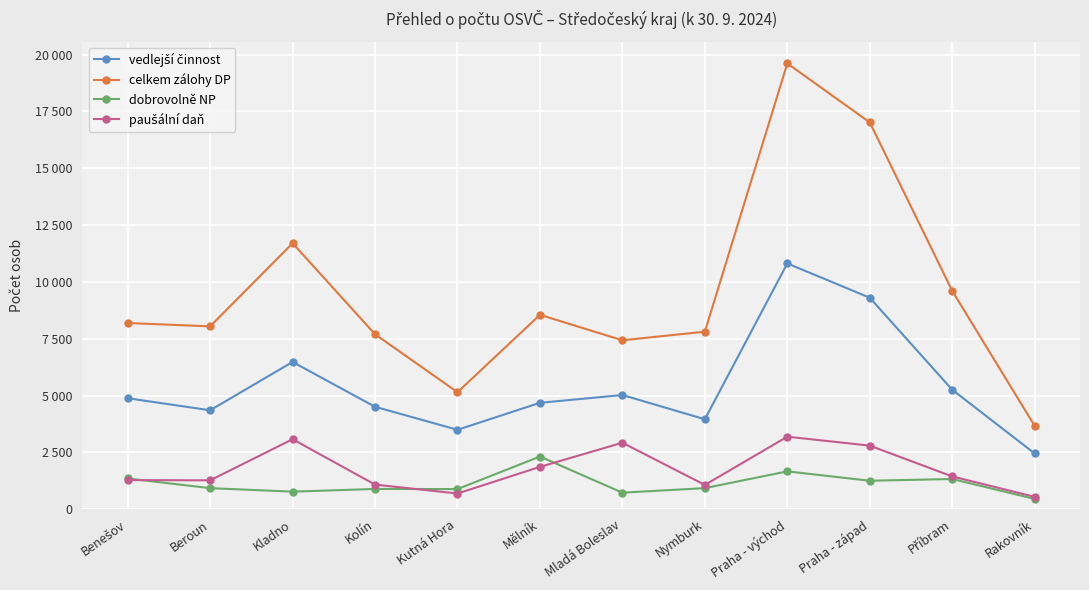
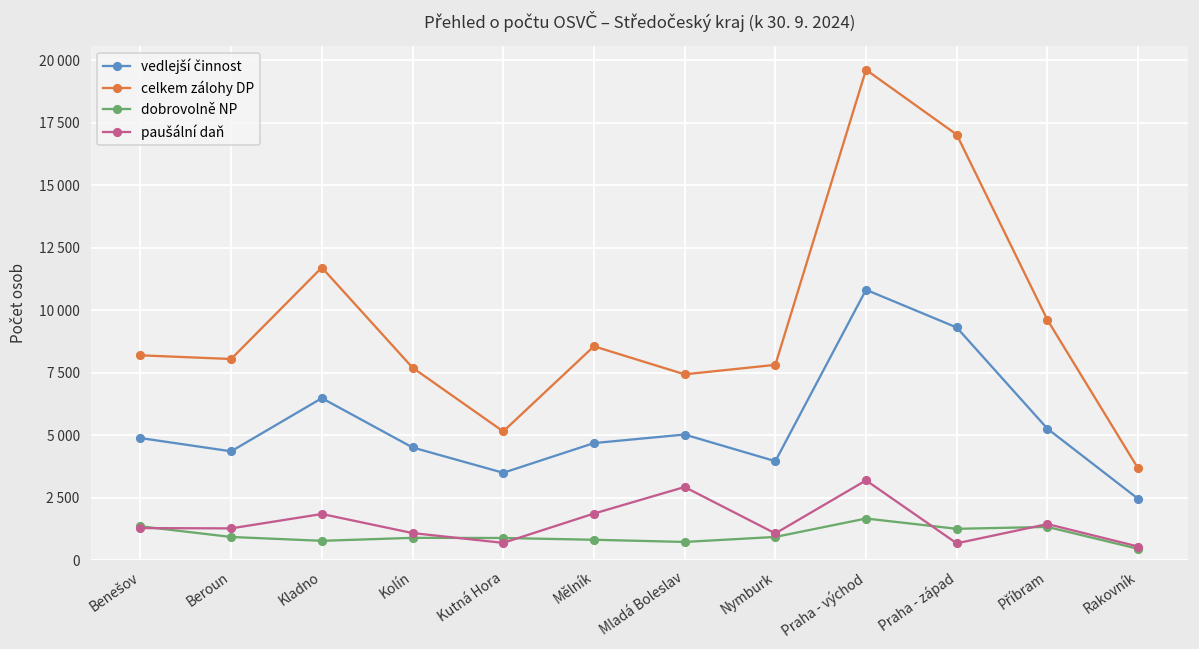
  {
    "vedlejší činnost": {
      "Benešov": 4900,
      "Beroun": 4400,
      "Kladno": 6500,
      "Kolín": 4500,
      "Kutná Hora": 3500,
      "Mělník": 4700,
      "Mladá Boleslav": 5000,
      "Nymburk": 4000,
      "Praha - východ": 10800,
      "Praha - západ": 9300,
      "Příbram": 5300,
      "Rakovník": 2500
    },
    "celkem zálohy DP": {
      "Benešov": 8200,
      "Beroun": 8000,
      "Kladno": 11700,
      "Kolín": 7700,
      "Kutná Hora": 5100,
      "Mělník": 8600,
      "Mladá Boleslav": 7400,
      "Nymburk": 7800,
      "Praha - východ": 19600,
      "Praha - západ": 17000,
      "Příbram": 9600,
      "Rakovník": 3700
    },
    "dobrovolně NP": {
      "Beroun": 900,
      "Kladno": 800,
      "Kolín": 900,
      "Kutná Hora": 900,
-     "Mělník": 2300,
+     "Mělník": 800,
      "Mladá Boleslav": 700,
      "Nymburk": 900,
      "Praha - východ": 1700,
      "Praha - západ": 1300,
      "Příbram": 1300
    },
    "paušální daň": {
      "Beroun": 1300,
-     "Kladno": 3100,
+     "Kladno": 1800,
      "Kolín": 1100,
      "Kutná Hora": 700,
      "Mělník": 1900,
      "Mladá Boleslav": 2900,
      "Nymburk": 1100,
      "Praha - východ": 3200,
-     "Praha - západ": 2800,
+     "Praha - západ": 700,
      "Příbram": 1400
    }
  }
